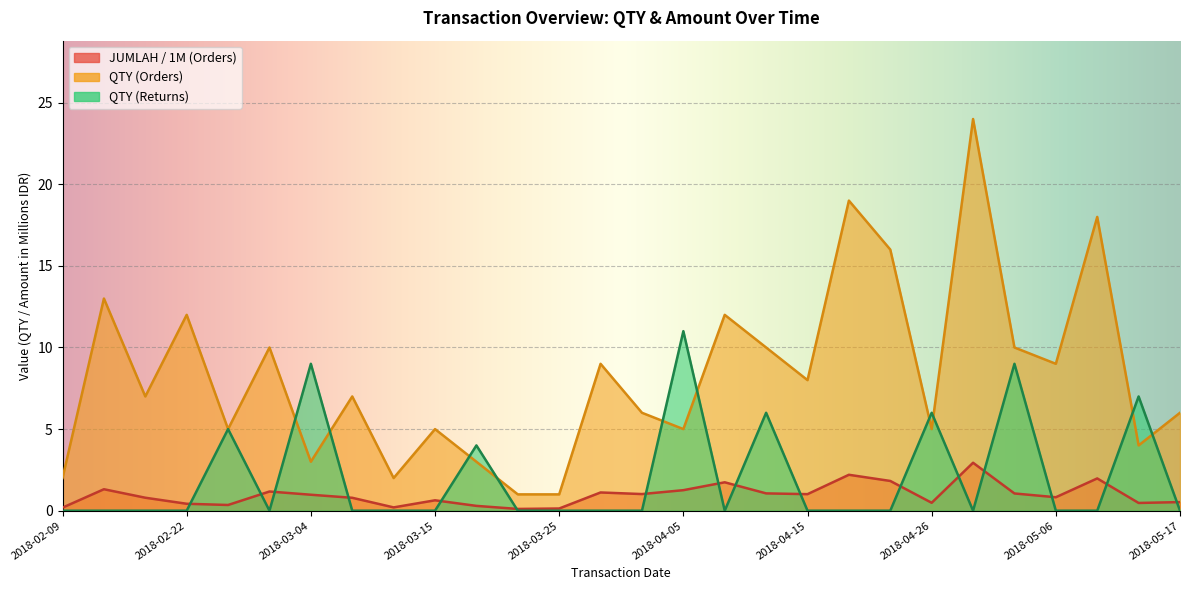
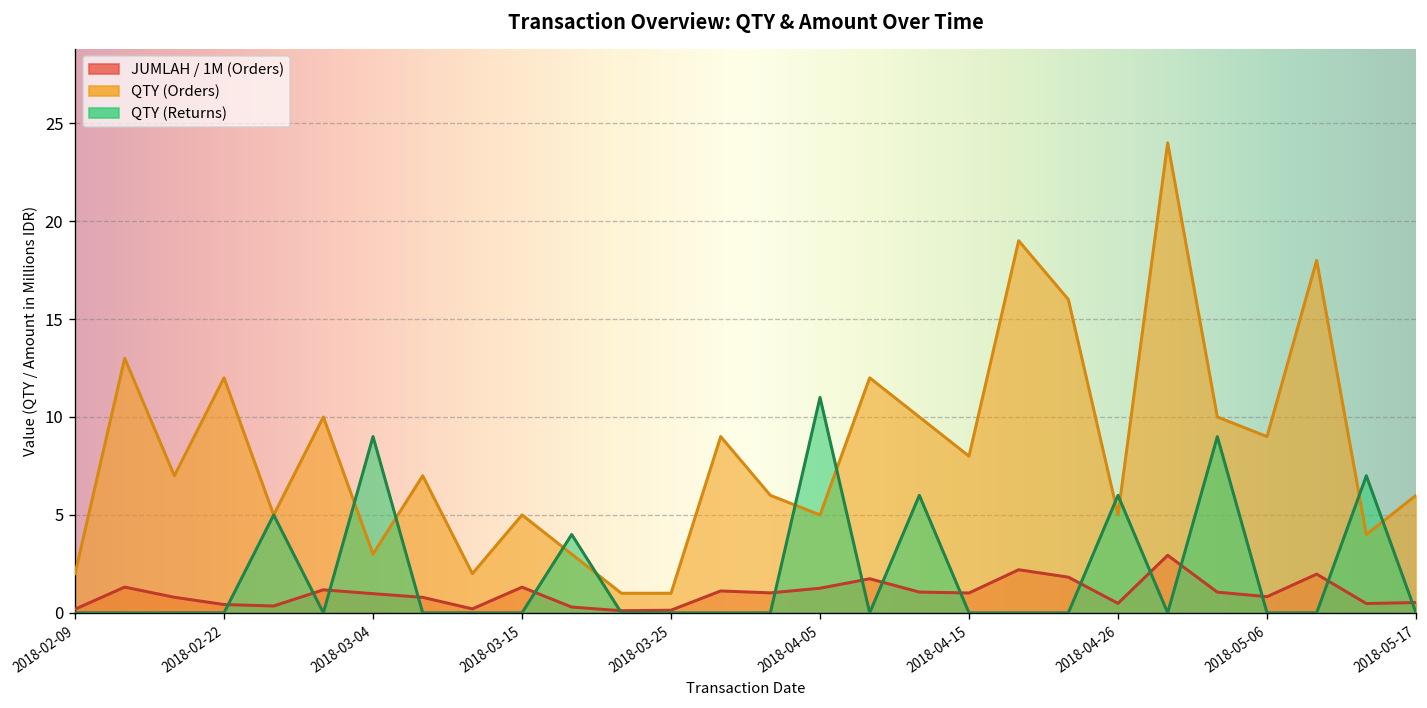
  {
    "JUMLAH / 1M (Orders)": {
      "2018-02-09": 0.2,
      "2018-02-22": 0.4,
      "2018-03-04": 1.0,
-     "2018-03-15": 0.6,
+     "2018-03-15": 1.3,
      "2018-04-05": 1.3,
      "2018-04-15": 1.0,
      "2018-04-26": 0.5,
      "2018-05-06": 0.8,
      "2018-05-17": 0.5
    },
    "QTY (Orders)": {
      "2018-02-09": 2.0,
      "2018-02-22": 12.0,
      "2018-03-04": 3.0,
      "2018-03-15": 5.0,
      "2018-03-25": 1.0,
      "2018-04-05": 5.0,
      "2018-04-15": 8.0,
      "2018-04-26": 5.0,
      "2018-05-06": 9.0,
      "2018-05-17": 6.0
    },
    "QTY (Returns)": {
      "2018-02-09": 0.0,
      "2018-02-22": 0.0,
      "2018-03-04": 9.0,
      "2018-03-15": 0.0,
      "2018-04-05": 11.0,
      "2018-04-15": 0.0,
      "2018-04-26": 6.0,
      "2018-05-06": 0.0,
      "2018-05-17": 0.0
    }
  }
